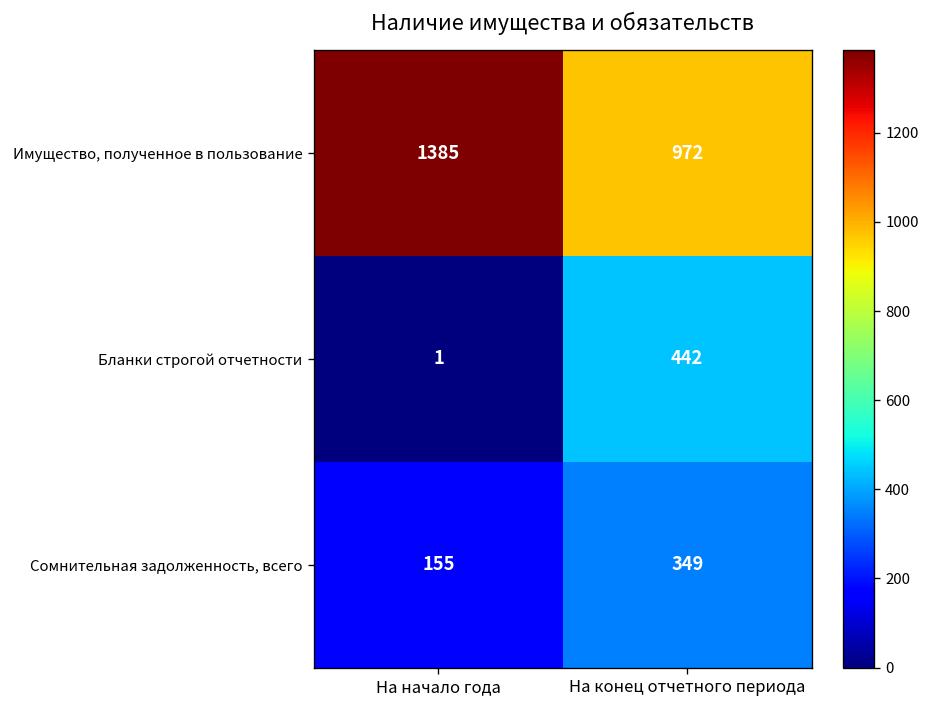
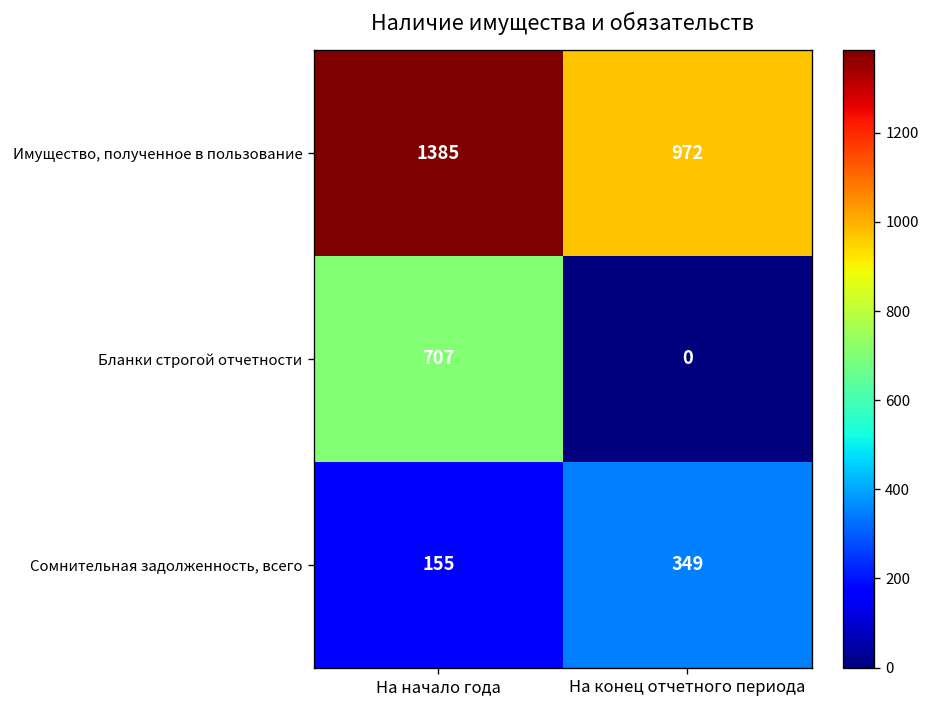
  {
    "Имущество, полученное в пользование": {
      "На начало года": 1385,
      "На конец отчетного периода": 972
    },
    "Бланки строгой отчетности": {
-     "На начало года": 1,
-     "На конец отчетного периода": 442
+     "На начало года": 707,
+     "На конец отчетного периода": 0
    },
    "Сомнительная задолженность, всего": {
      "На начало года": 155,
      "На конец отчетного периода": 349
    }
  }
